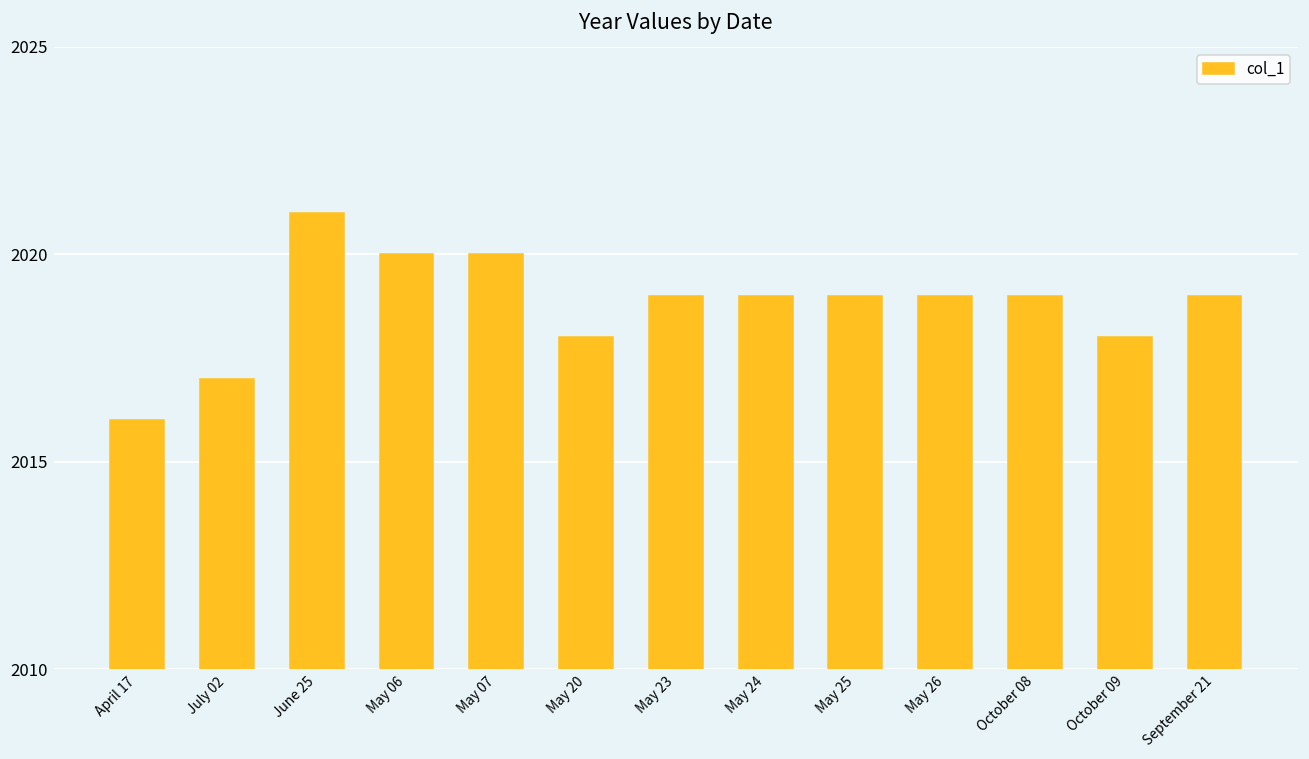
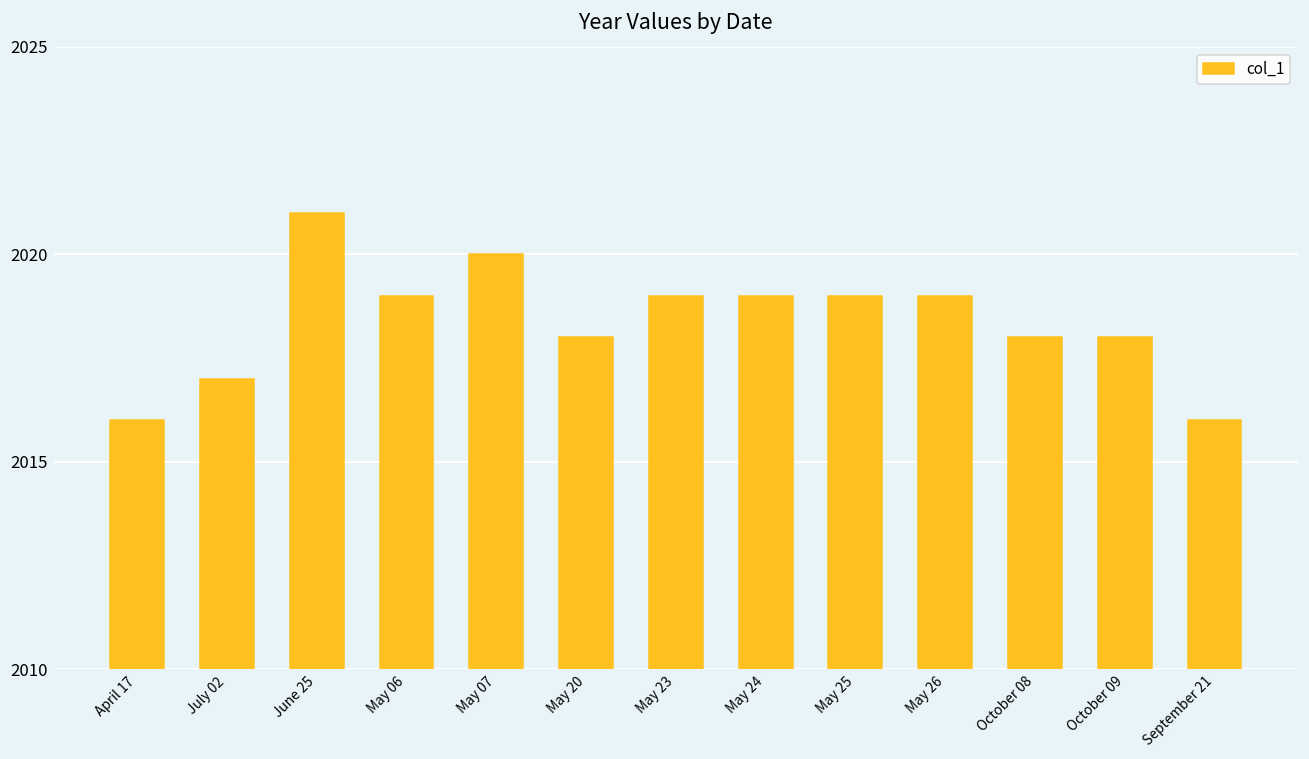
  {
    "April 17": 2016,
    "July 02": 2017,
    "June 25": 2021,
-   "May 06": 2020,
+   "May 06": 2019,
    "May 07": 2020,
    "May 20": 2018,
    "May 23": 2019,
    "May 24": 2019,
    "May 25": 2019,
    "May 26": 2019,
-   "October 08": 2019,
+   "October 08": 2018,
    "October 09": 2018,
-   "September 21": 2019
+   "September 21": 2016
  }
